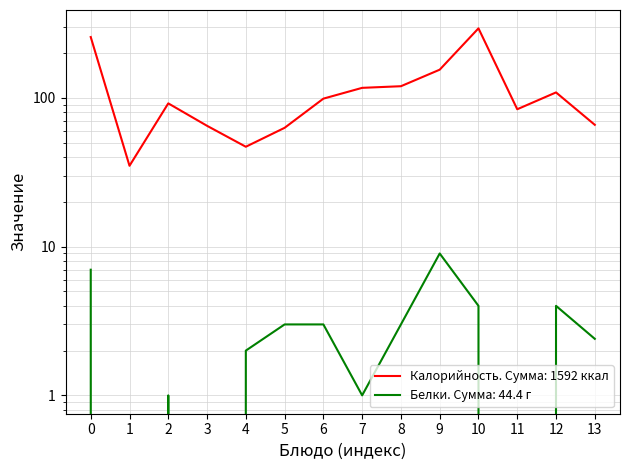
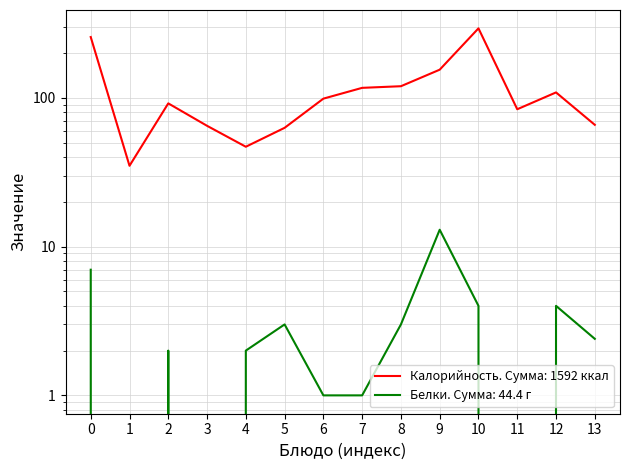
  {
    "Калорийность. Сумма: 1592 ккал": {
      "0": 260,
      "1": 35,
      "2": 90,
      "3": 70,
      "4": 47,
      "5": 63,
      "6": 100,
      "7": 120,
      "8": 120,
      "9": 160,
      "10": 290,
      "11": 80,
      "12": 110,
      "13": 70
    },
    "Белки. Сумма: 44.4 г": {
      "0": 7,
-     "2": 1,
+     "2": 2,
      "4": 2,
      "5": 3,
-     "6": 3,
+     "6": 1,
      "7": 1,
      "8": 3,
-     "9": 9,
+     "9": 13,
      "10": 4,
      "12": 4,
      "13": 2.4
    }
  }
